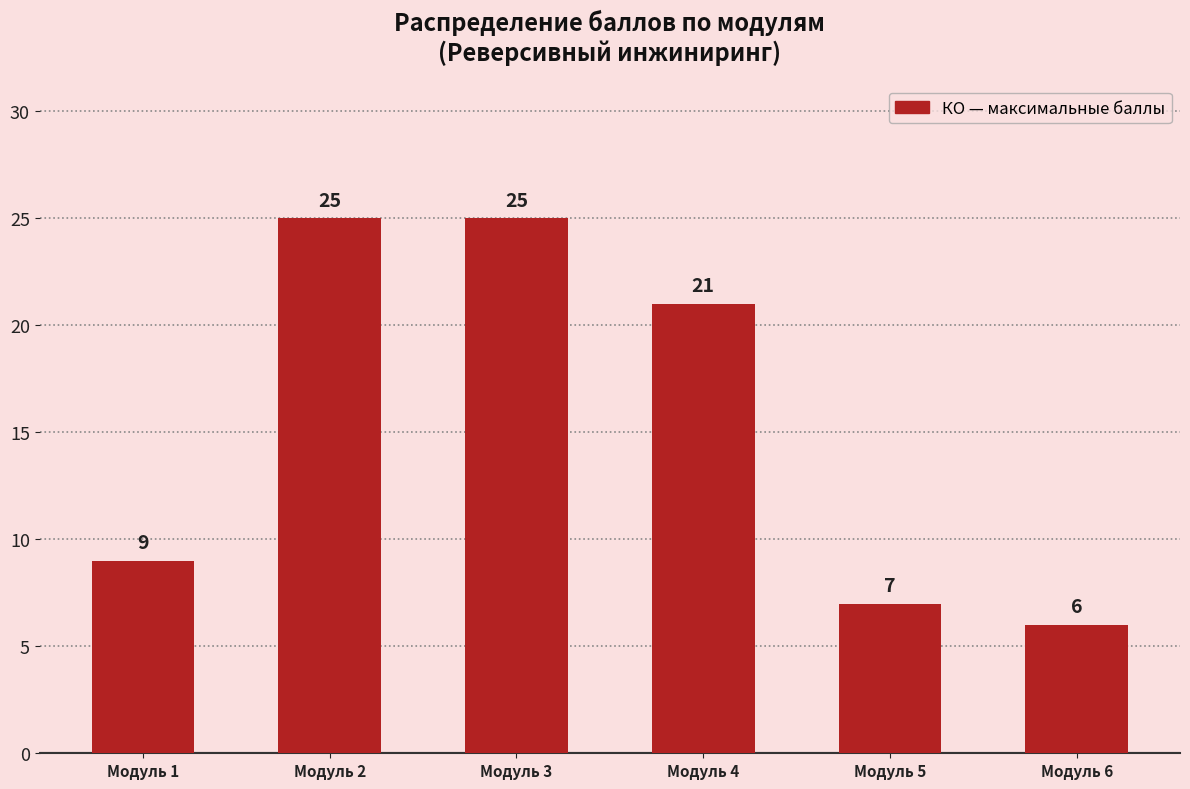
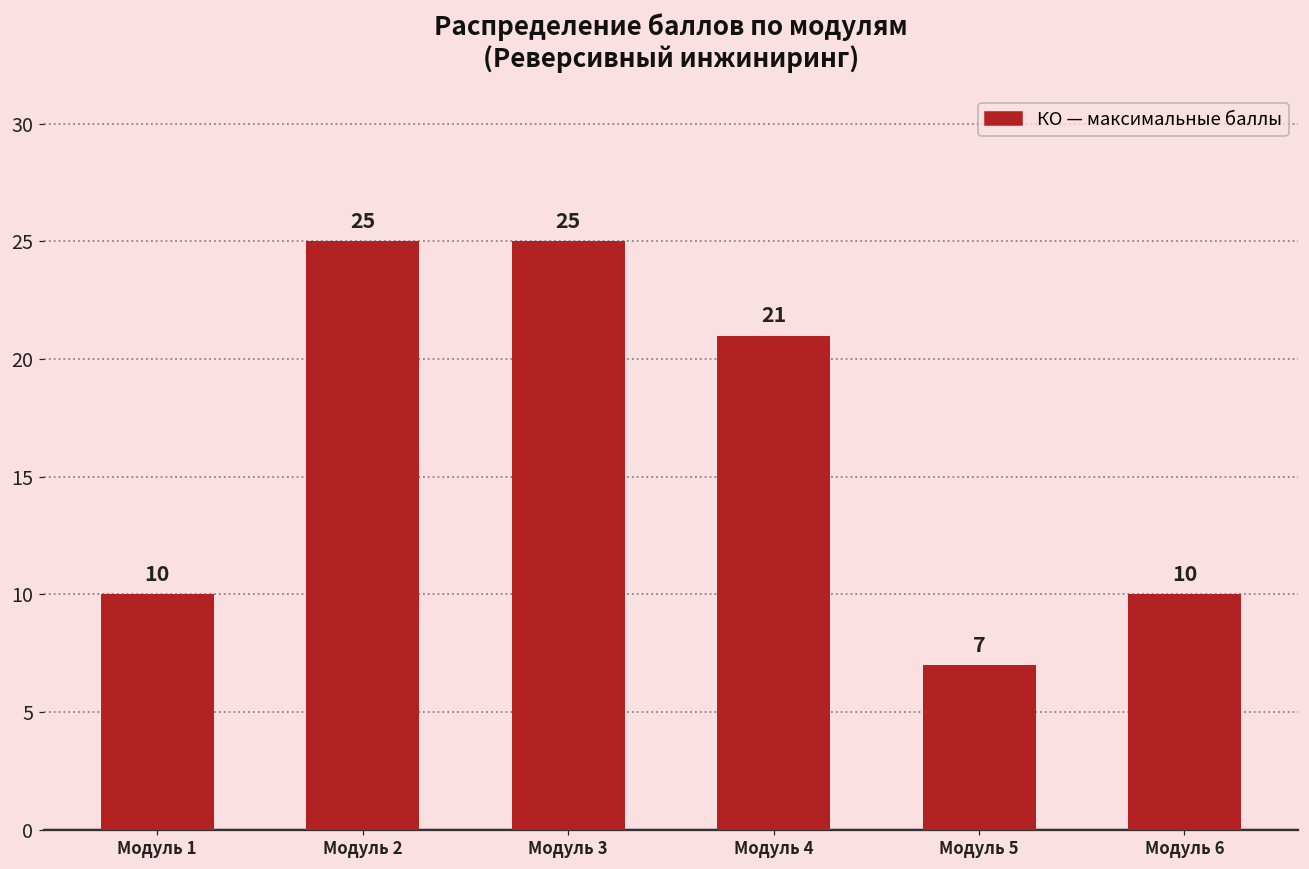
  {
-   "Модуль 1": 9,
+   "Модуль 1": 10,
    "Модуль 2": 25,
    "Модуль 3": 25,
    "Модуль 4": 21,
    "Модуль 5": 7,
-   "Модуль 6": 6
+   "Модуль 6": 10
  }
